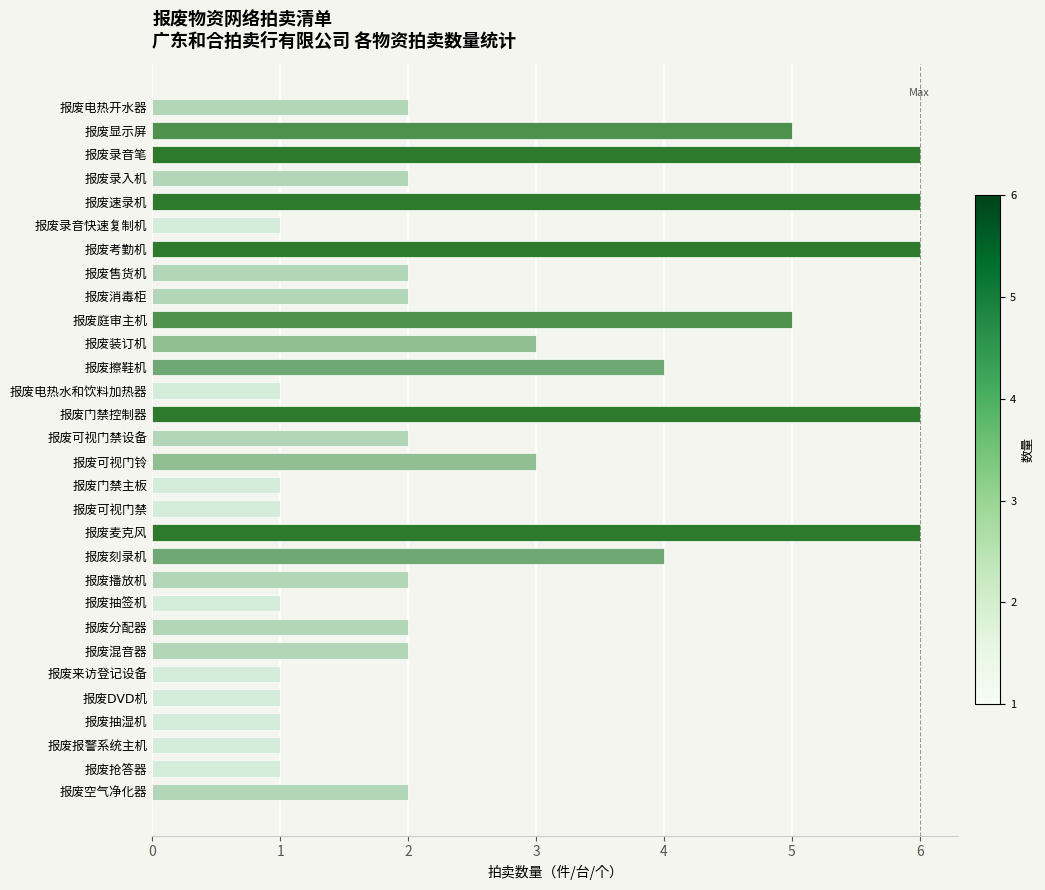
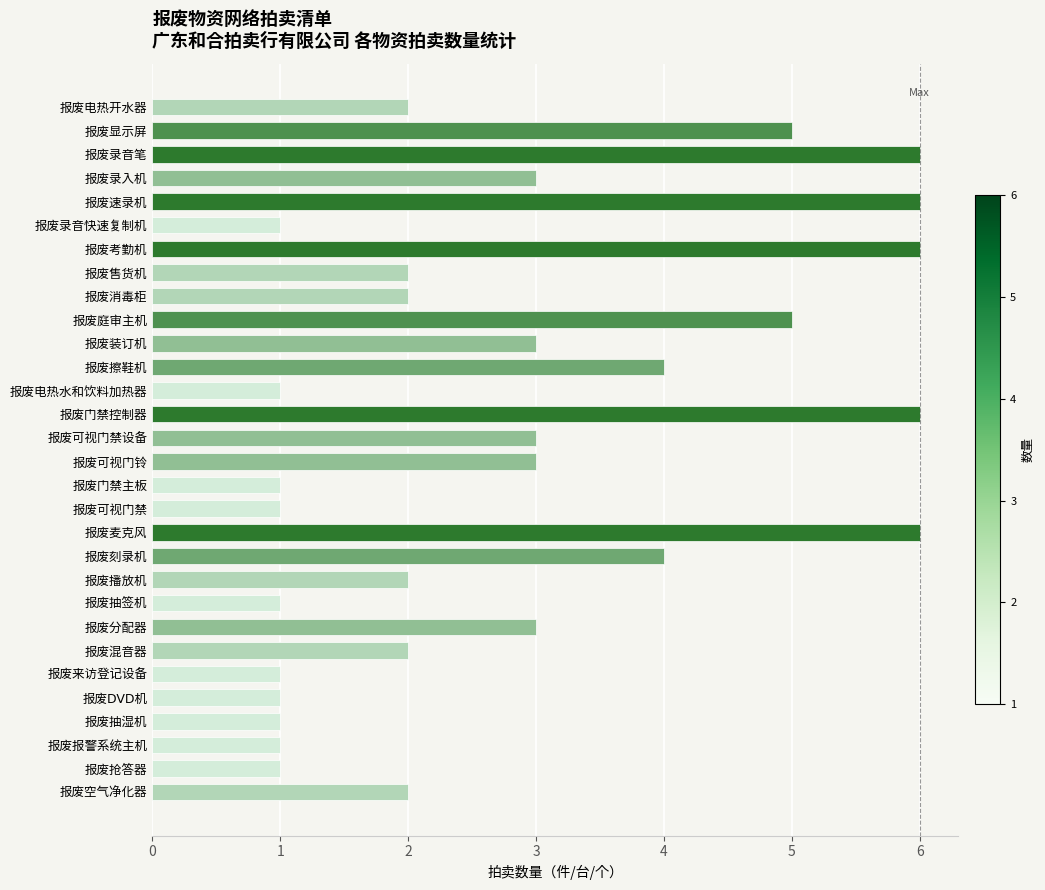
  {
    "报废电热开水器": 2,
    "报废显示屏": 5,
    "报废录音笔": 6,
-   "报废录入机": 2,
+   "报废录入机": 3,
    "报废速录机": 6,
    "报废录音快速复制机": 1,
    "报废考勤机": 6,
    "报废售货机": 2,
    "报废消毒柜": 2,
    "报废庭审主机": 5,
    "报废装订机": 3,
    "报废擦鞋机": 4,
    "报废电热水和饮料加热器": 1,
    "报废门禁控制器": 6,
-   "报废可视门禁设备": 2,
+   "报废可视门禁设备": 3,
    "报废可视门铃": 3,
    "报废门禁主板": 1,
    "报废可视门禁": 1,
    "报废麦克风": 6,
    "报废刻录机": 4,
    "报废播放机": 2,
    "报废抽签机": 1,
-   "报废分配器": 2,
+   "报废分配器": 3,
    "报废混音器": 2,
    "报废来访登记设备": 1,
    "报废DVD机": 1,
    "报废抽湿机": 1,
    "报废报警系统主机": 1,
    "报废抢答器": 1,
    "报废空气净化器": 2
  }
